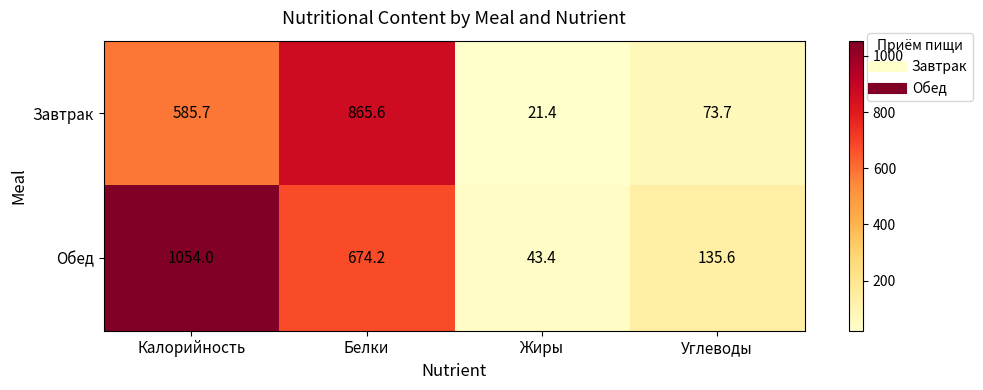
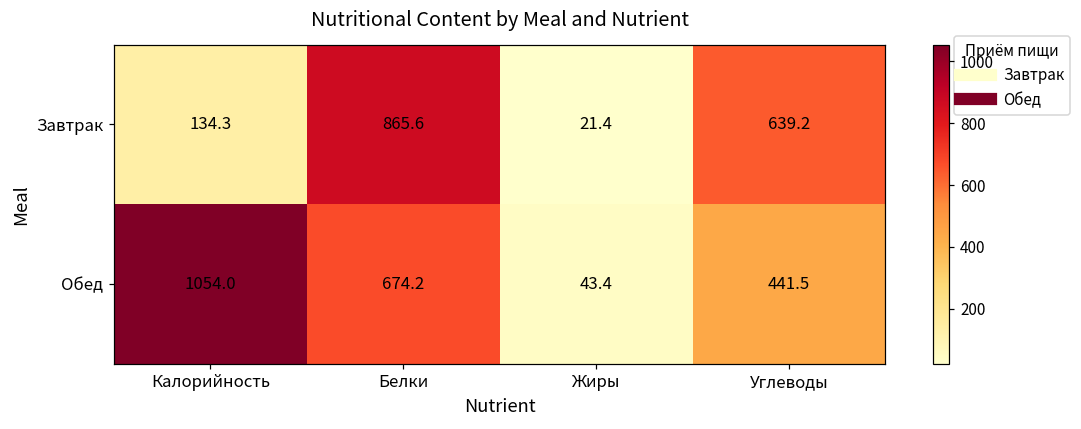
  {
    "Завтрак": {
-     "Калорийность": 585.7,
+     "Калорийность": 134.3,
      "Белки": 865.6,
      "Жиры": 21.4,
-     "Углеводы": 73.7
+     "Углеводы": 639.2
    },
    "Обед": {
      "Калорийность": 1054.0,
      "Белки": 674.2,
      "Жиры": 43.4,
-     "Углеводы": 135.6
+     "Углеводы": 441.5
    }
  }
